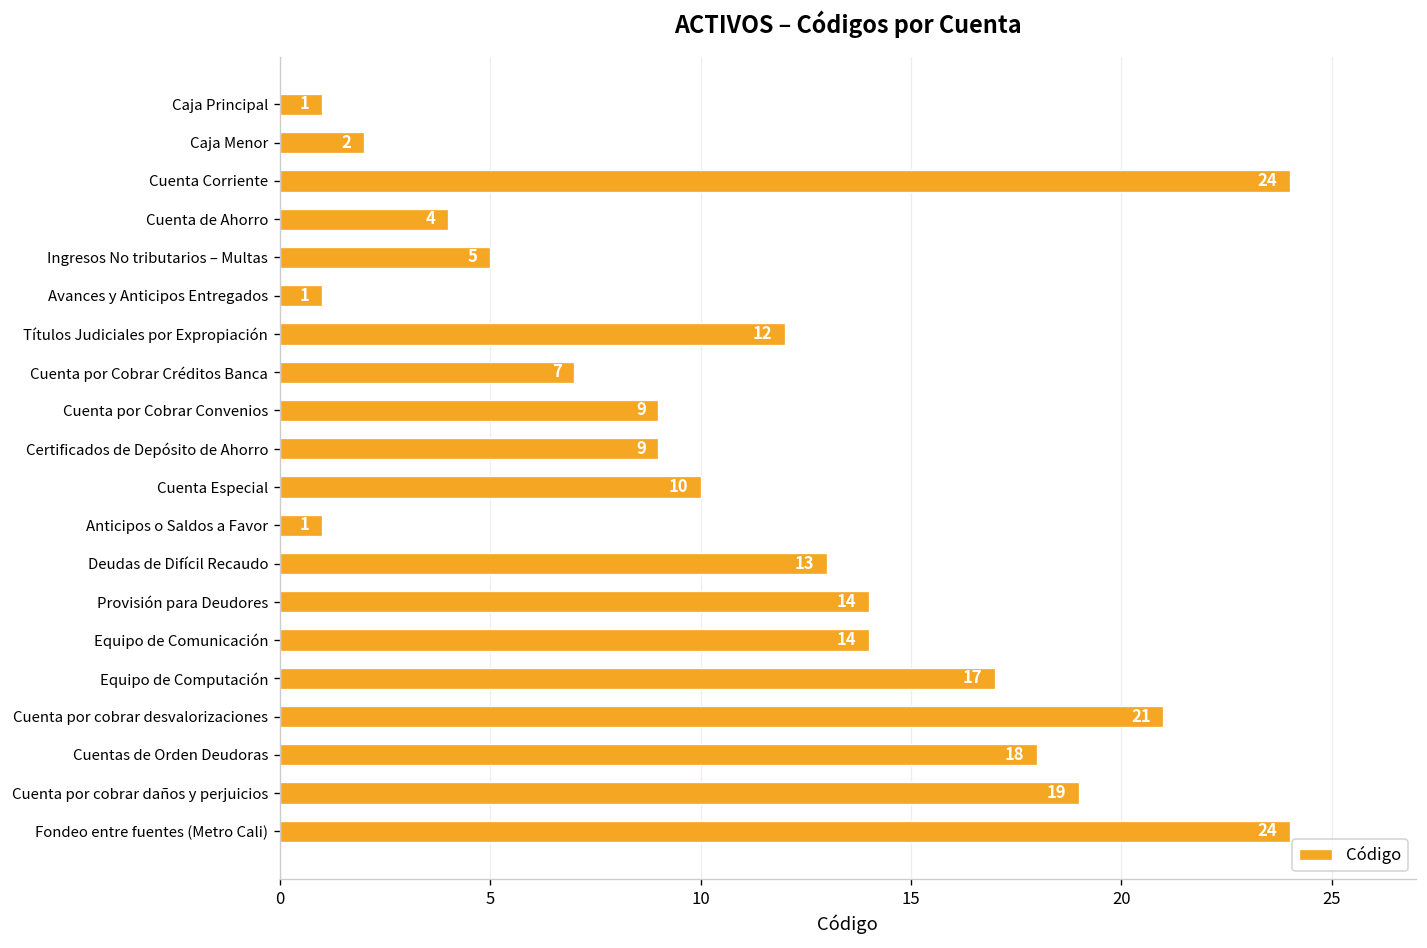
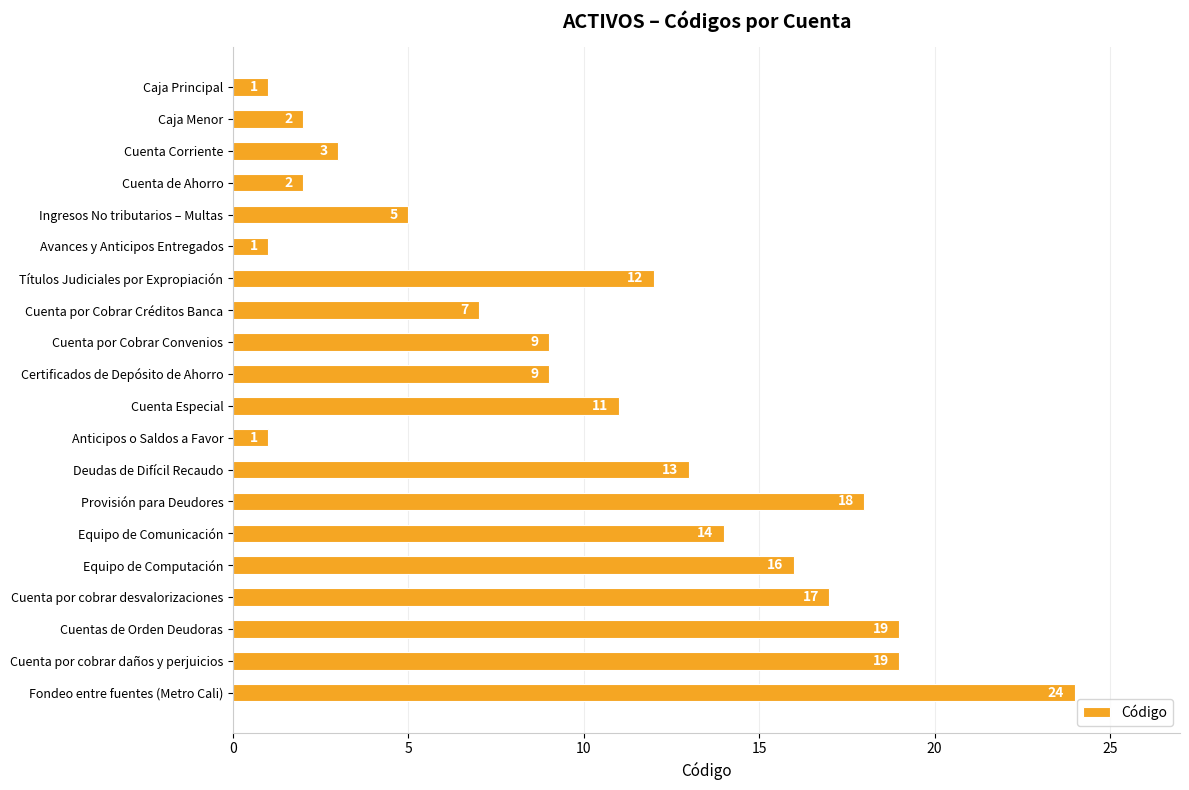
  {
    "Caja Principal": 1,
    "Caja Menor": 2,
-   "Cuenta Corriente": 24,
-   "Cuenta de Ahorro": 4,
+   "Cuenta Corriente": 3,
+   "Cuenta de Ahorro": 2,
    "Ingresos No tributarios – Multas": 5,
    "Avances y Anticipos Entregados": 1,
    "Títulos Judiciales por Expropiación": 12,
    "Cuenta por Cobrar Créditos Banca": 7,
    "Cuenta por Cobrar Convenios": 9,
    "Certificados de Depósito de Ahorro": 9,
-   "Cuenta Especial": 10,
+   "Cuenta Especial": 11,
    "Anticipos o Saldos a Favor": 1,
    "Deudas de Difícil Recaudo": 13,
-   "Provisión para Deudores": 14,
+   "Provisión para Deudores": 18,
    "Equipo de Comunicación": 14,
-   "Equipo de Computación": 17,
-   "Cuenta por cobrar desvalorizaciones": 21,
-   "Cuentas de Orden Deudoras": 18,
+   "Equipo de Computación": 16,
+   "Cuenta por cobrar desvalorizaciones": 17,
+   "Cuentas de Orden Deudoras": 19,
    "Cuenta por cobrar daños y perjuicios": 19,
    "Fondeo entre fuentes (Metro Cali)": 24
  }
